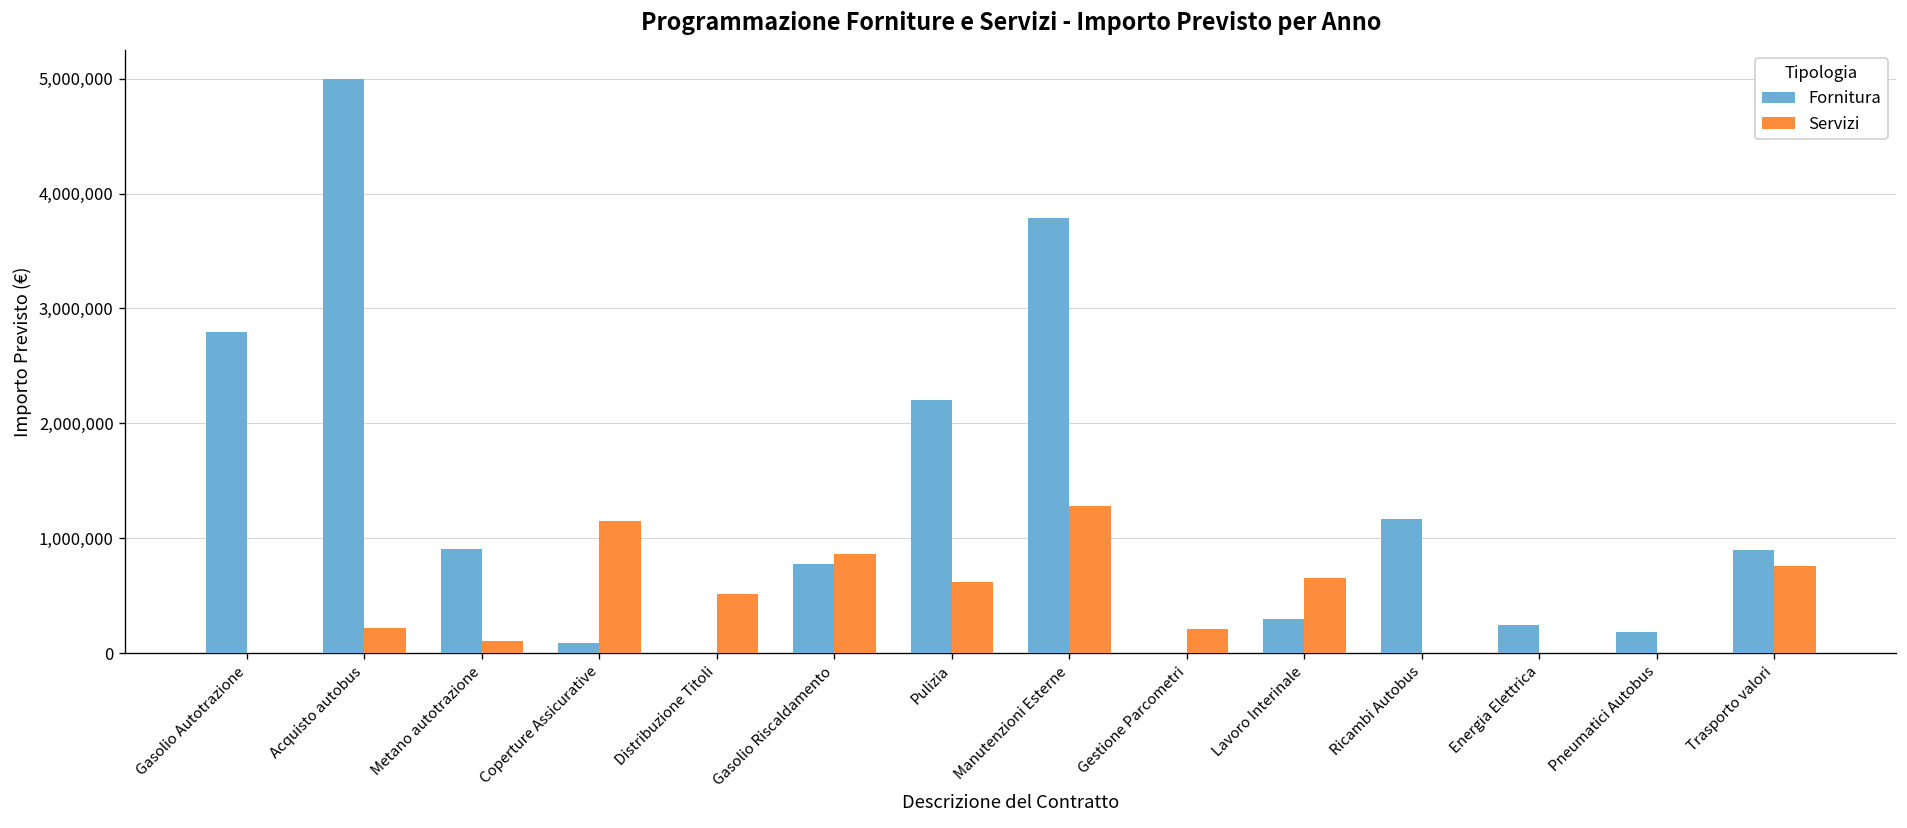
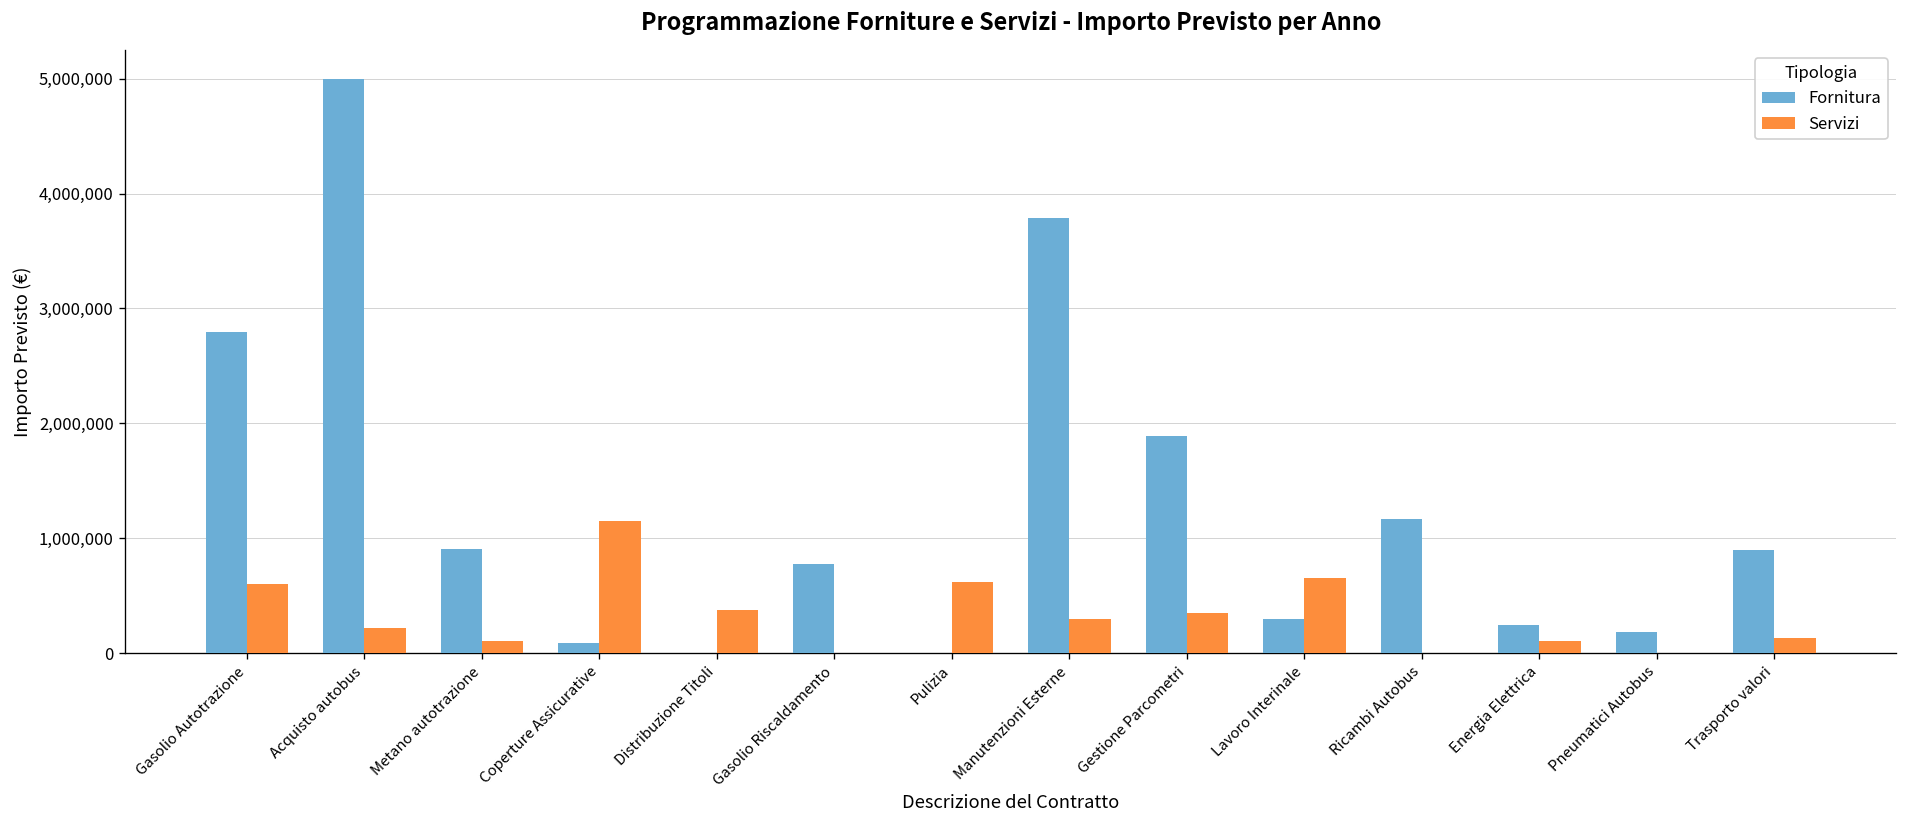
  {
    "Fornitura": {
      "Gasolio Autotrazione": "2,800,000",
      "Acquisto autobus": "5,000,000",
      "Metano autotrazione": "900,000",
      "Coperture Assicurative": "100,000",
      "Distribuzione Titoli": "0",
      "Gasolio Riscaldamento": "800,000",
-     "Pulizia": "2,200,000",
+     "Pulizia": "0",
      "Manutenzioni Esterne": "3,800,000",
-     "Gestione Parcometri": "0",
+     "Gestione Parcometri": "1,900,000",
      "Lavoro Interinale": "300,000",
      "Ricambi Autobus": "1,200,000",
      "Energia Elettrica": "200,000",
      "Pneumatici Autobus": "200,000",
      "Trasporto valori": "900,000"
    },
    "Servizi": {
-     "Gasolio Autotrazione": "0",
+     "Gasolio Autotrazione": "600,000",
      "Acquisto autobus": "200,000",
      "Metano autotrazione": "100,000",
      "Coperture Assicurative": "1,200,000",
-     "Distribuzione Titoli": "500,000",
-     "Gasolio Riscaldamento": "900,000",
+     "Distribuzione Titoli": "400,000",
+     "Gasolio Riscaldamento": "0",
      "Pulizia": "600,000",
-     "Manutenzioni Esterne": "1,300,000",
-     "Gestione Parcometri": "200,000",
+     "Manutenzioni Esterne": "300,000",
+     "Gestione Parcometri": "400,000",
      "Lavoro Interinale": "700,000",
      "Ricambi Autobus": "0",
-     "Energia Elettrica": "0",
+     "Energia Elettrica": "100,000",
      "Pneumatici Autobus": "0",
-     "Trasporto valori": "800,000"
+     "Trasporto valori": "100,000"
    }
  }
